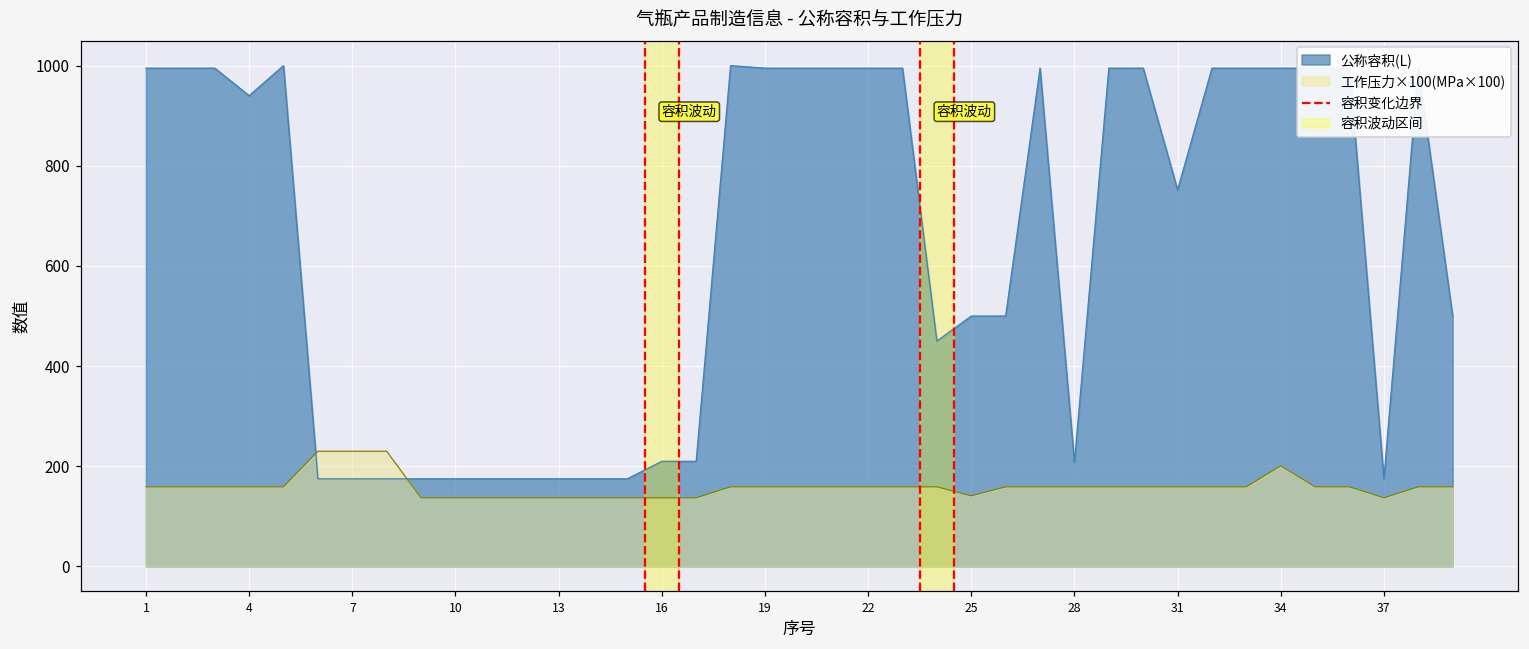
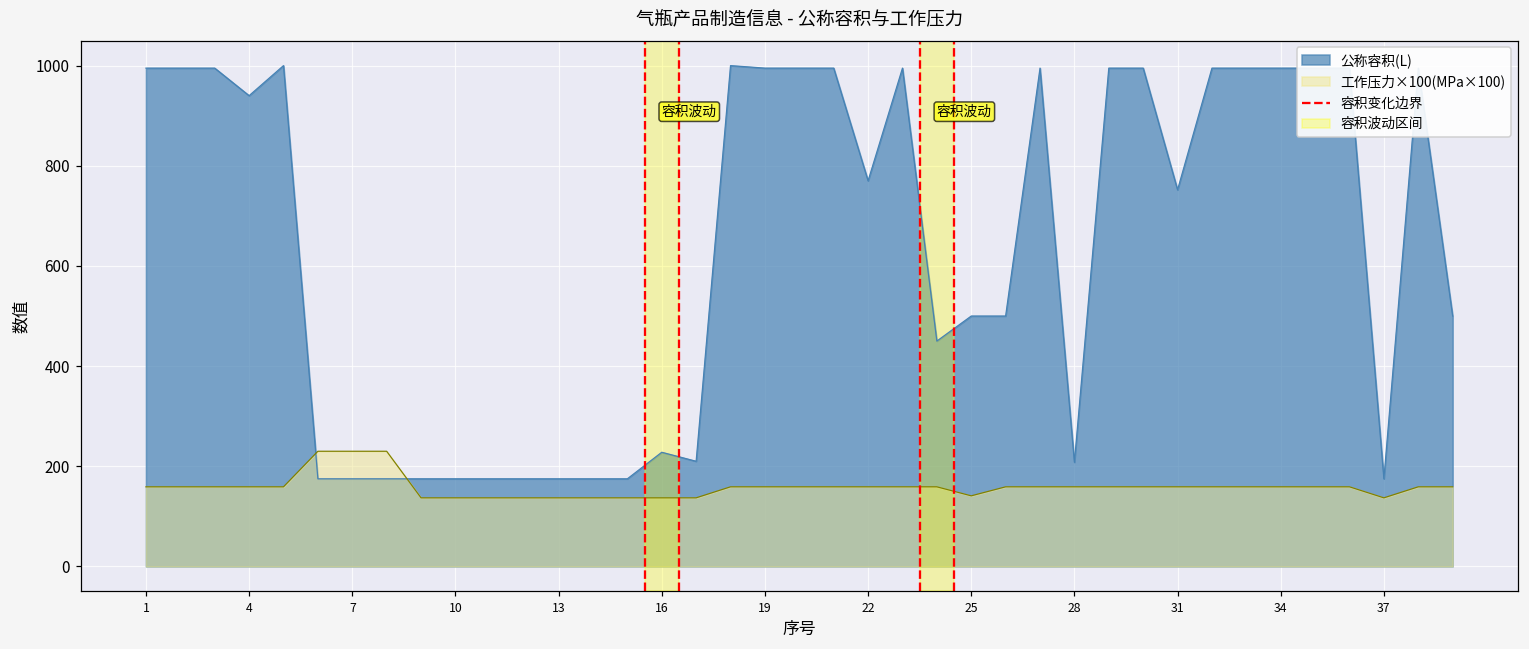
  {
    "公称容积(L)": {
      "1": 1000,
      "4": 940,
      "7": 180,
      "10": 180,
      "13": 180,
-     "16": 210,
+     "16": 230,
      "19": 1000,
-     "22": 1000,
+     "22": 770,
      "25": 500,
      "28": 210,
      "31": 750,
      "34": 1000,
      "37": 180
    },
    "工作压力×100(MPa×100)": {
      "1": 160,
      "4": 160,
      "7": 230,
      "10": 140,
      "13": 140,
      "16": 140,
      "19": 160,
      "22": 160,
      "25": 140,
      "28": 160,
      "31": 160,
-     "34": 200,
+     "34": 160,
      "37": 140
    }
  }
